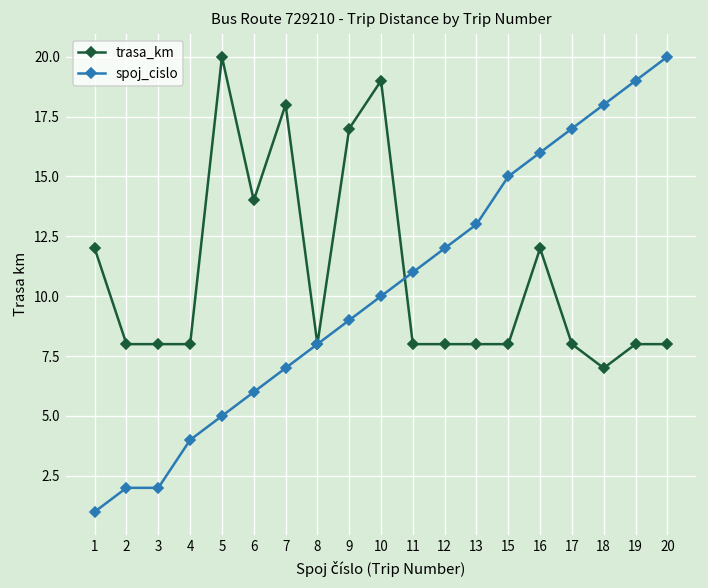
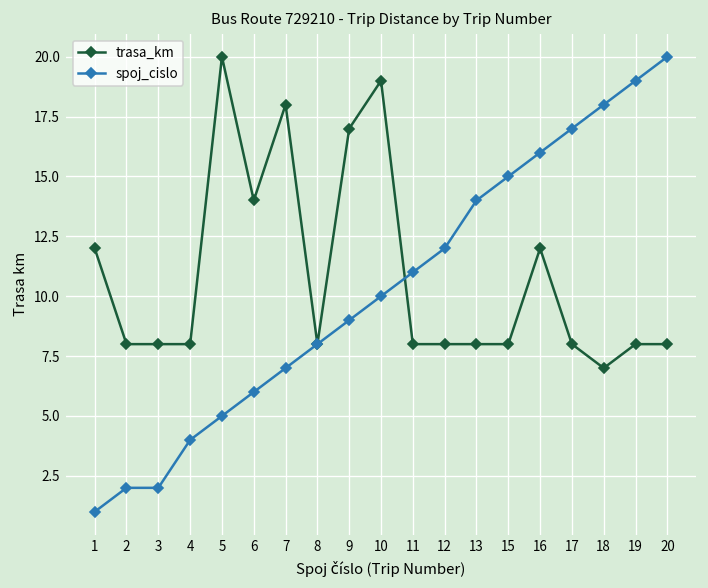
  {
    "trasa_km": {
      "1": 12,
      "2": 8,
      "3": 8,
      "4": 8,
      "5": 20,
      "6": 14,
      "7": 18,
      "9": 17,
      "10": 19,
      "11": 8,
      "12": 8,
      "13": 8,
      "15": 8,
      "16": 12,
      "17": 8,
      "18": 7,
      "19": 8,
      "20": 8
    },
    "spoj_cislo": {
      "1": 1,
      "2": 2,
      "3": 2,
      "4": 4,
      "5": 5,
      "6": 6,
      "7": 7,
      "9": 9,
      "10": 10,
      "11": 11,
      "12": 12,
-     "13": 13,
+     "13": 14,
      "15": 15,
      "16": 16,
      "17": 17,
      "18": 18,
      "19": 19,
      "20": 20
    }
  }
